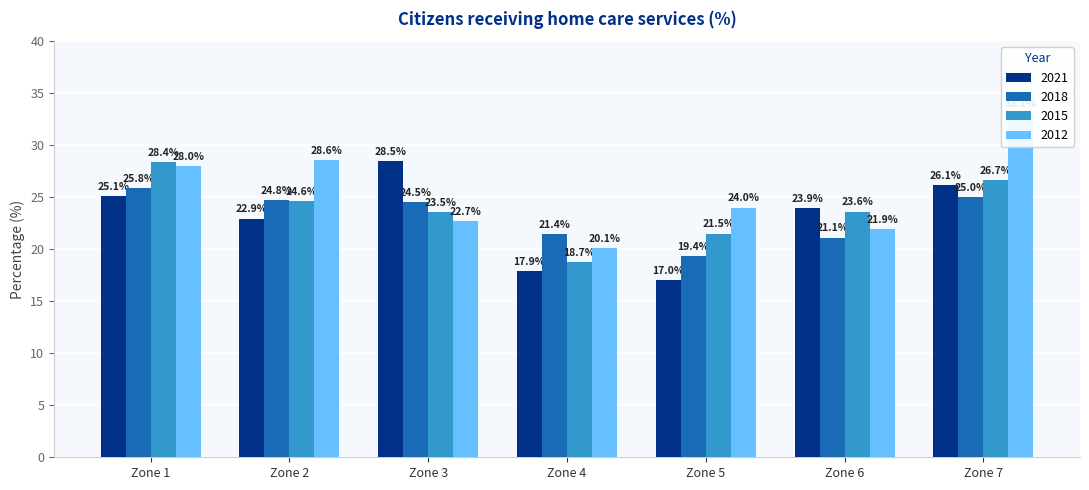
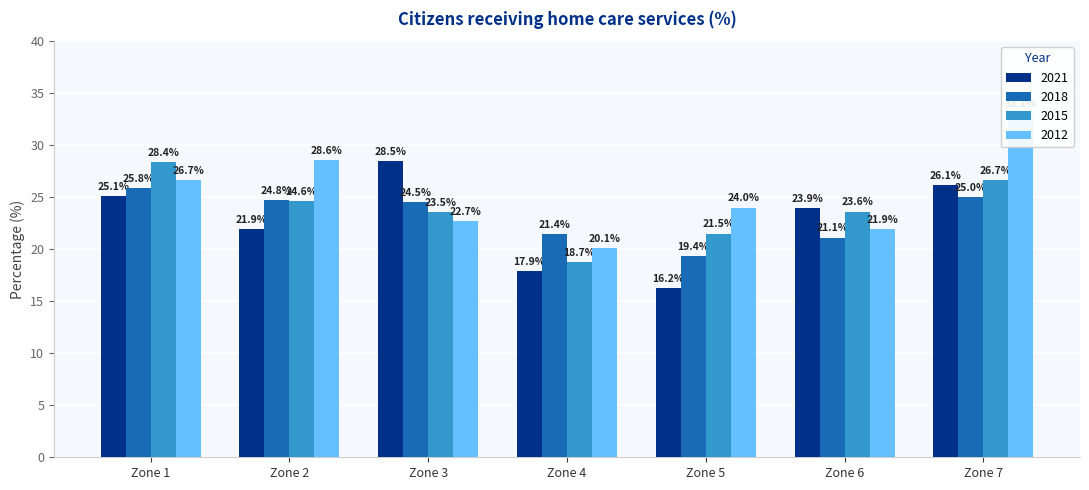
  {
    "2021": {
      "Zone 1": "25.1%",
-     "Zone 2": "22.9%",
+     "Zone 2": "21.9%",
      "Zone 3": "28.5%",
      "Zone 4": "17.9%",
-     "Zone 5": "17.0%",
+     "Zone 5": "16.2%",
      "Zone 6": "23.9%",
      "Zone 7": "26.1%"
    },
    "2012": {
-     "Zone 1": "28.0%",
+     "Zone 1": "26.7%",
      "Zone 2": "28.6%",
      "Zone 3": "22.7%",
      "Zone 4": "20.1%",
      "Zone 5": "24.0%",
      "Zone 6": "21.9%"
    }
  }
